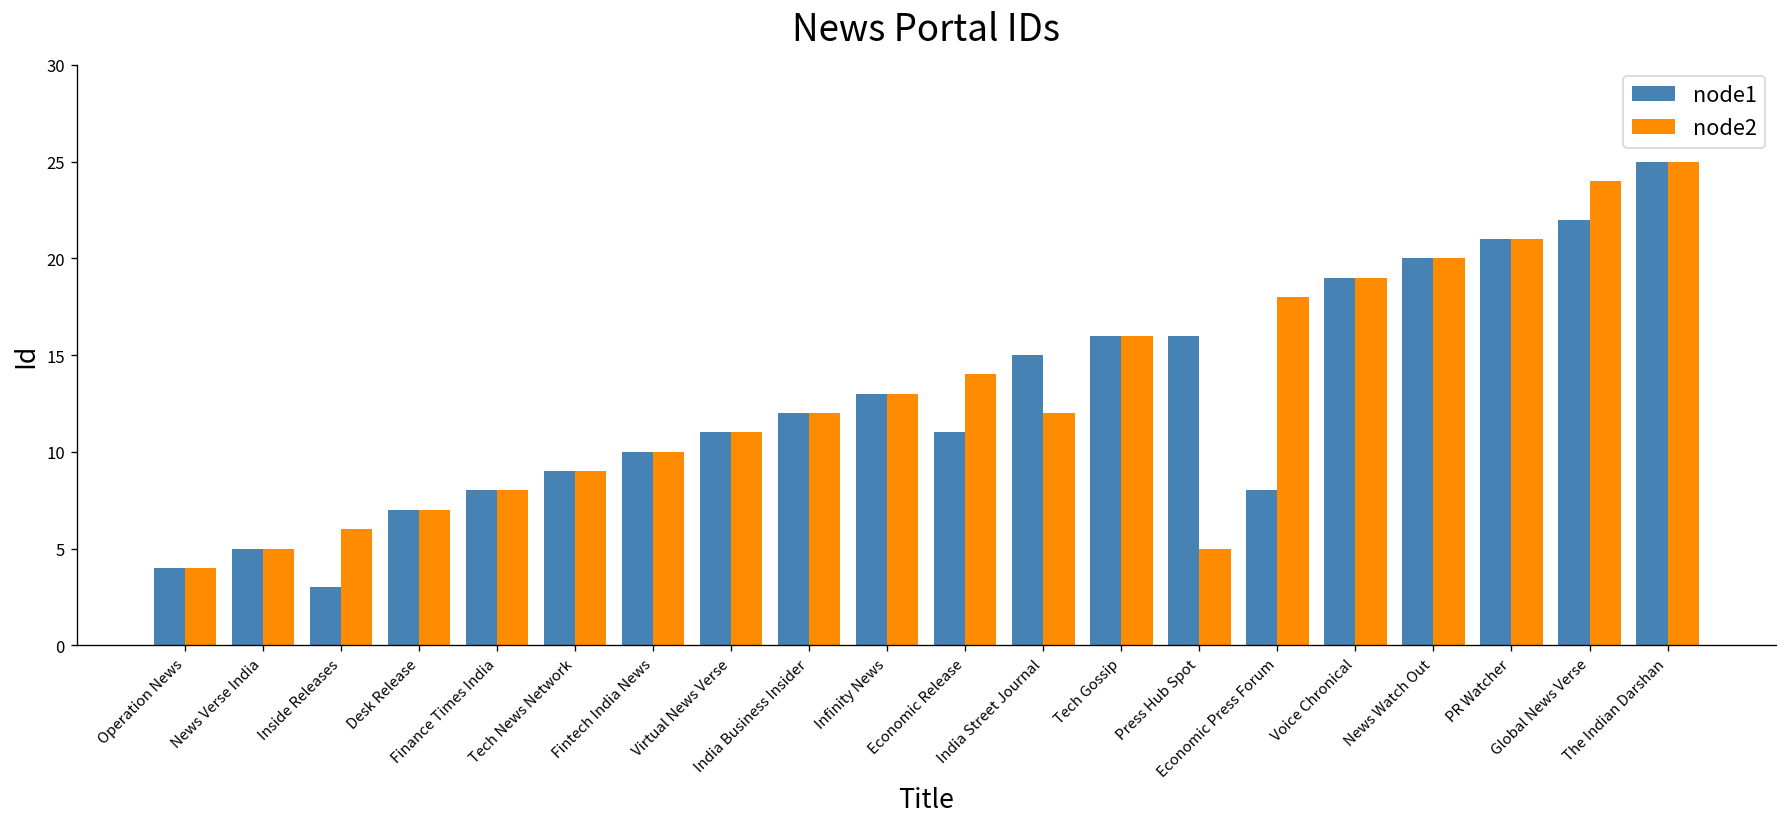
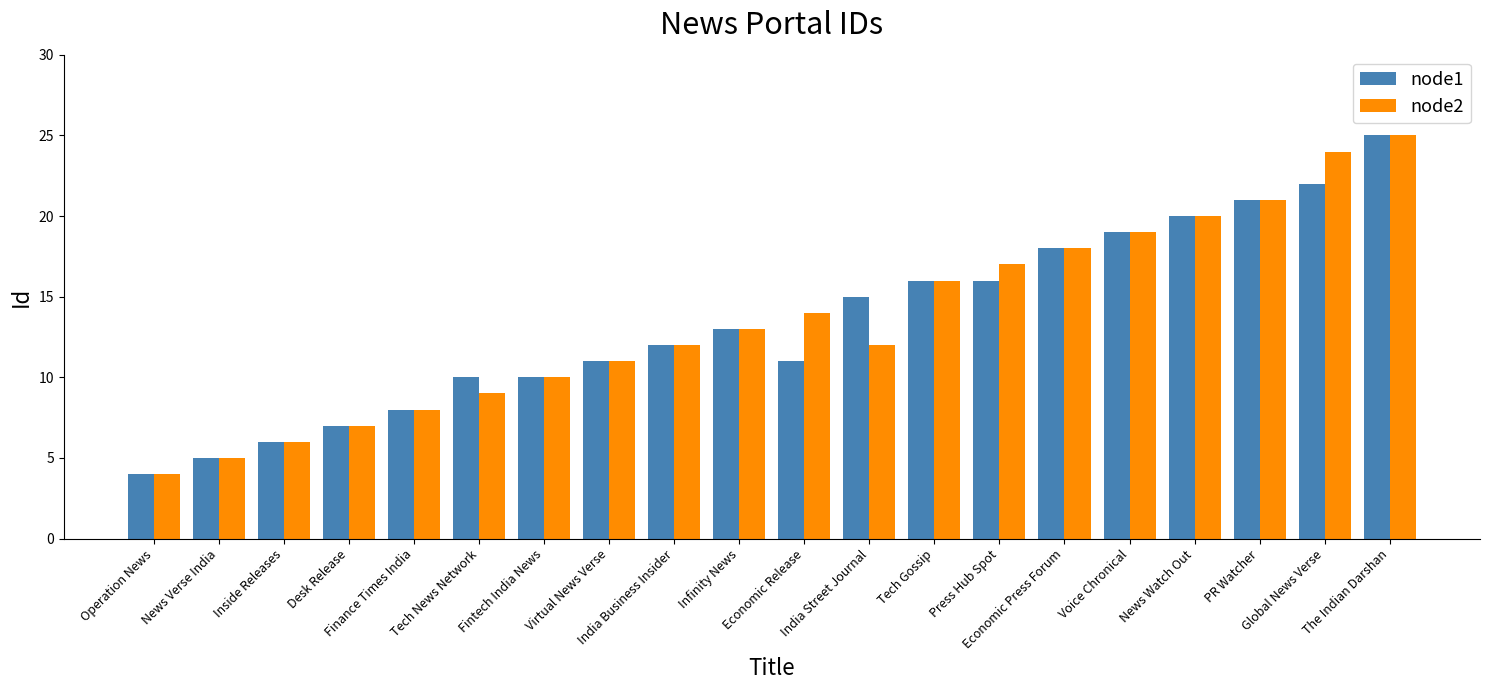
  {
    "node1": {
      "Operation News": 4,
      "News Verse India": 5,
-     "Inside Releases": 3,
+     "Inside Releases": 6,
      "Desk Release": 7,
      "Finance Times India": 8,
-     "Tech News Network": 9,
+     "Tech News Network": 10,
      "Fintech India News": 10,
      "Virtual News Verse": 11,
      "India Business Insider": 12,
      "Infinity News": 13,
      "Economic Release": 11,
      "India Street Journal": 15,
      "Tech Gossip": 16,
      "Press Hub Spot": 16,
-     "Economic Press Forum": 8,
+     "Economic Press Forum": 18,
      "Voice Chronical": 19,
      "News Watch Out": 20,
      "PR Watcher": 21,
      "Global News Verse": 22,
      "The Indian Darshan": 25
    },
    "node2": {
      "Operation News": 4,
      "News Verse India": 5,
      "Inside Releases": 6,
      "Desk Release": 7,
      "Finance Times India": 8,
      "Tech News Network": 9,
      "Fintech India News": 10,
      "Virtual News Verse": 11,
      "India Business Insider": 12,
      "Infinity News": 13,
      "Economic Release": 14,
      "India Street Journal": 12,
      "Tech Gossip": 16,
-     "Press Hub Spot": 5,
+     "Press Hub Spot": 17,
      "Economic Press Forum": 18,
      "Voice Chronical": 19,
      "News Watch Out": 20,
      "PR Watcher": 21,
      "Global News Verse": 24,
      "The Indian Darshan": 25
    }
  }
